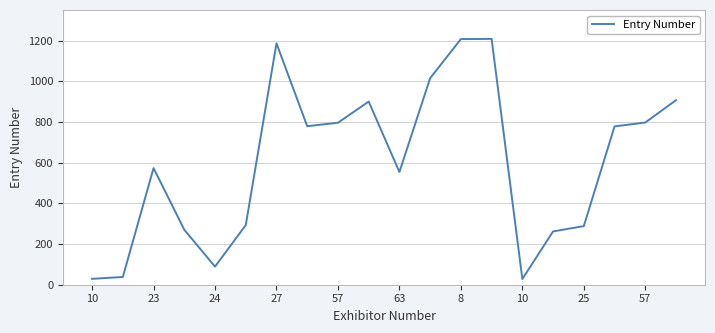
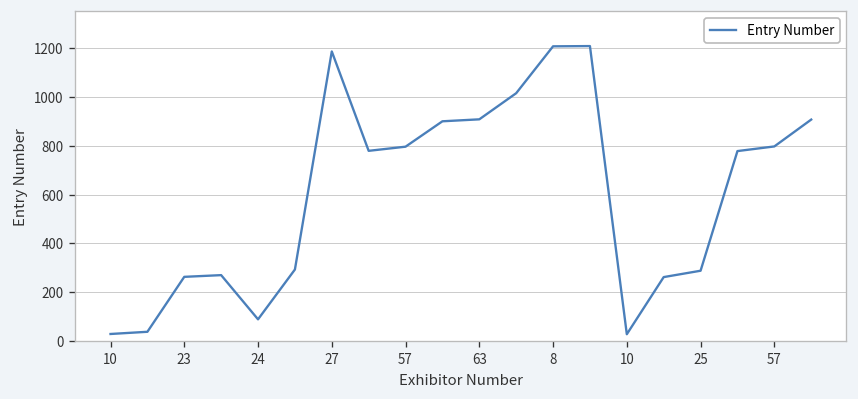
  {
-   "23": 570,
+   "23": 260,
    "24": 90,
    "27": 1190,
-   "63": 550,
+   "63": 910,
    "8": 1210,
    "25": 290
  }
